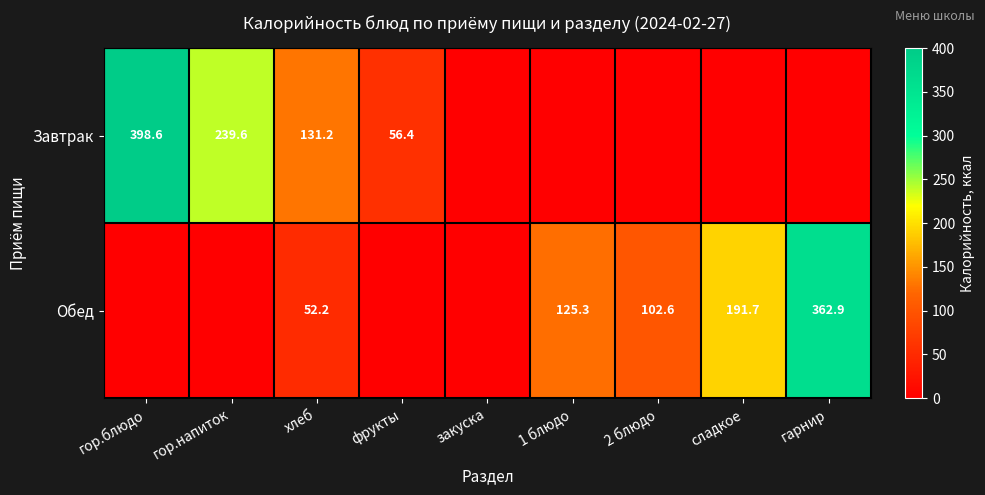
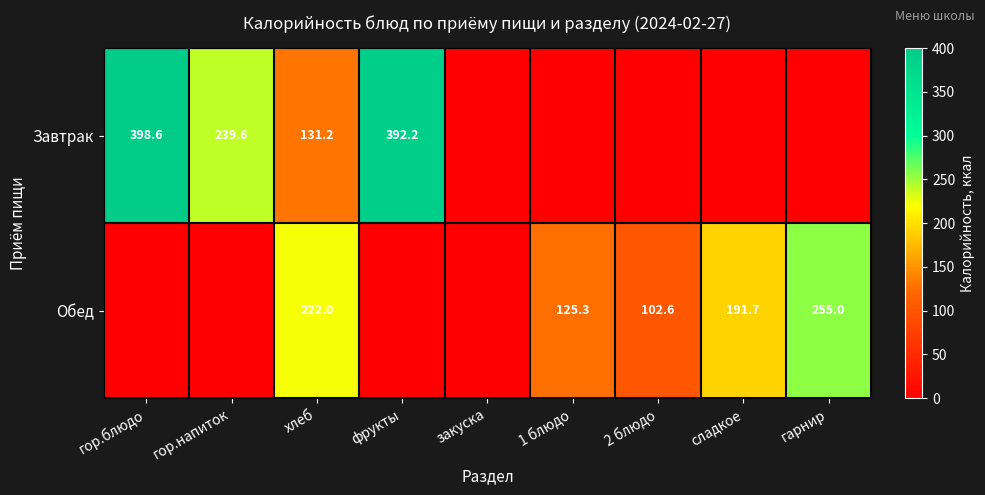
  {
    "Завтрак": {
      "гор.блюдо": 398.6,
      "гор.напиток": 239.6,
      "хлеб": 131.2,
-     "фрукты": 56.4
+     "фрукты": 392.2
    },
    "Обед": {
-     "хлеб": 52.2,
+     "хлеб": 222.0,
      "1 блюдо": 125.3,
      "2 блюдо": 102.6,
      "сладкое": 191.7,
-     "гарнир": 362.9
+     "гарнир": 255.0
    }
  }
